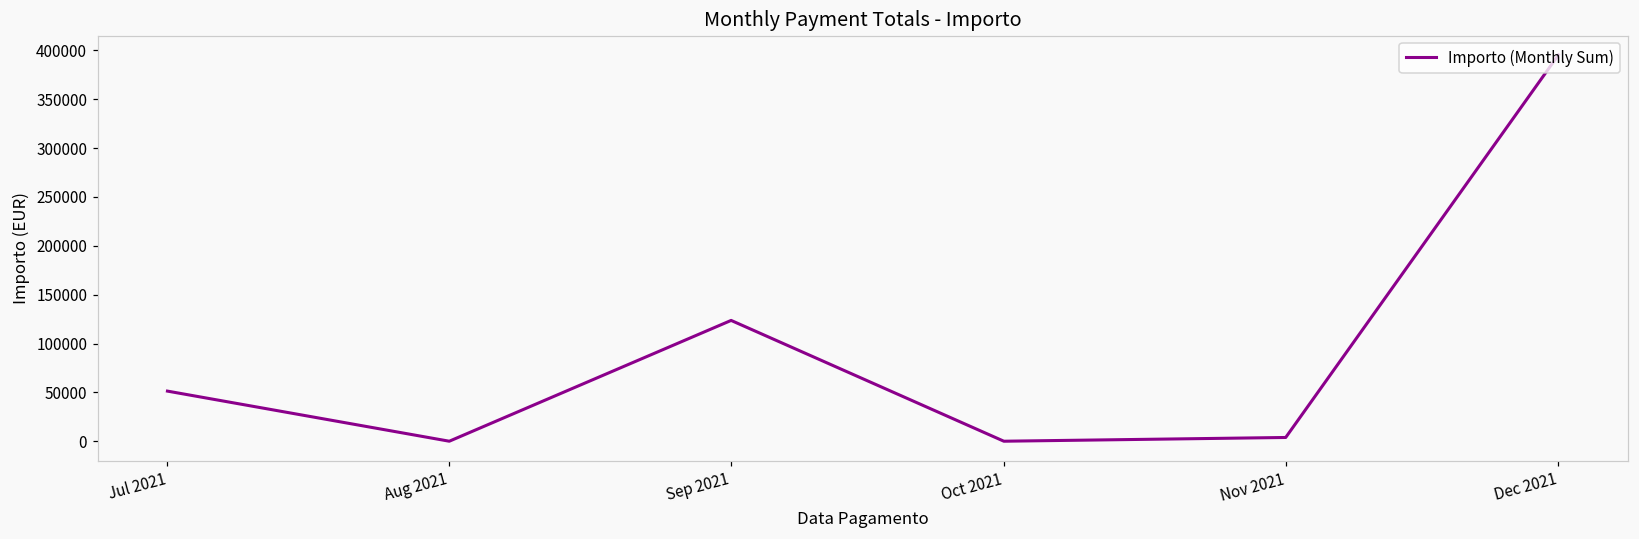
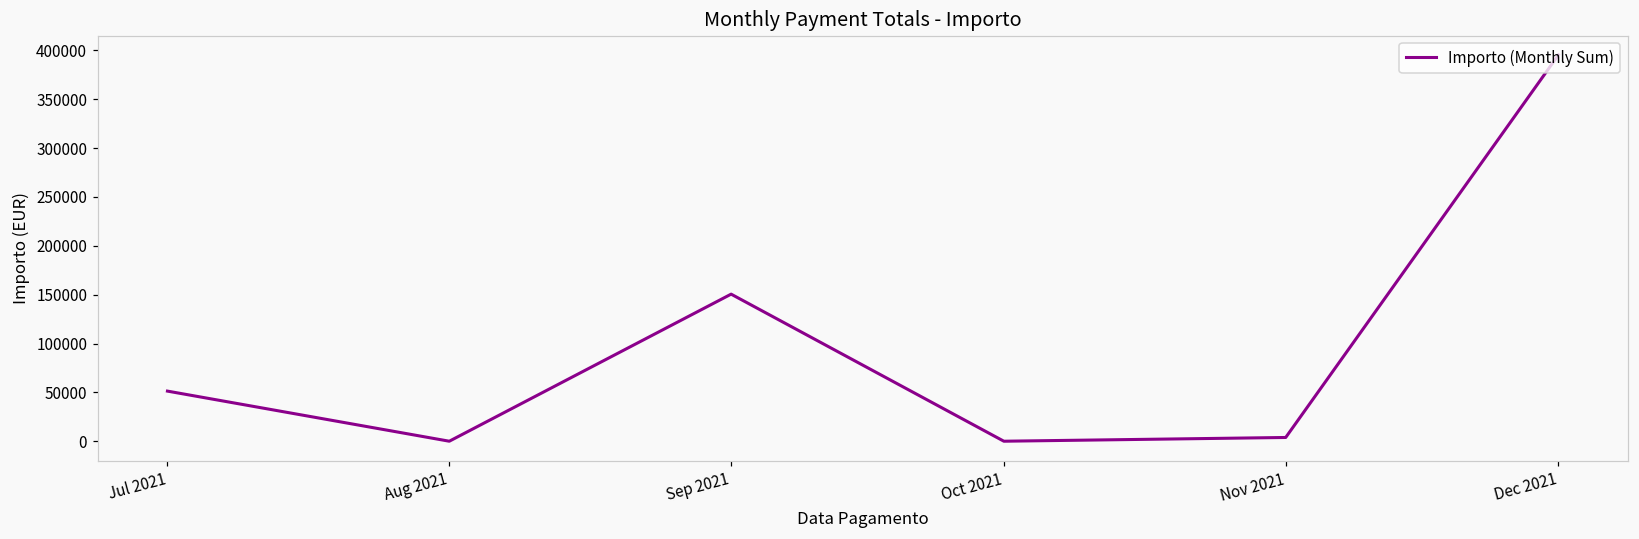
  {
    "Jul 2021": 50000,
    "Aug 2021": 0,
-   "Sep 2021": 120000,
+   "Sep 2021": 150000,
    "Oct 2021": 0,
    "Nov 2021": 0
  }
